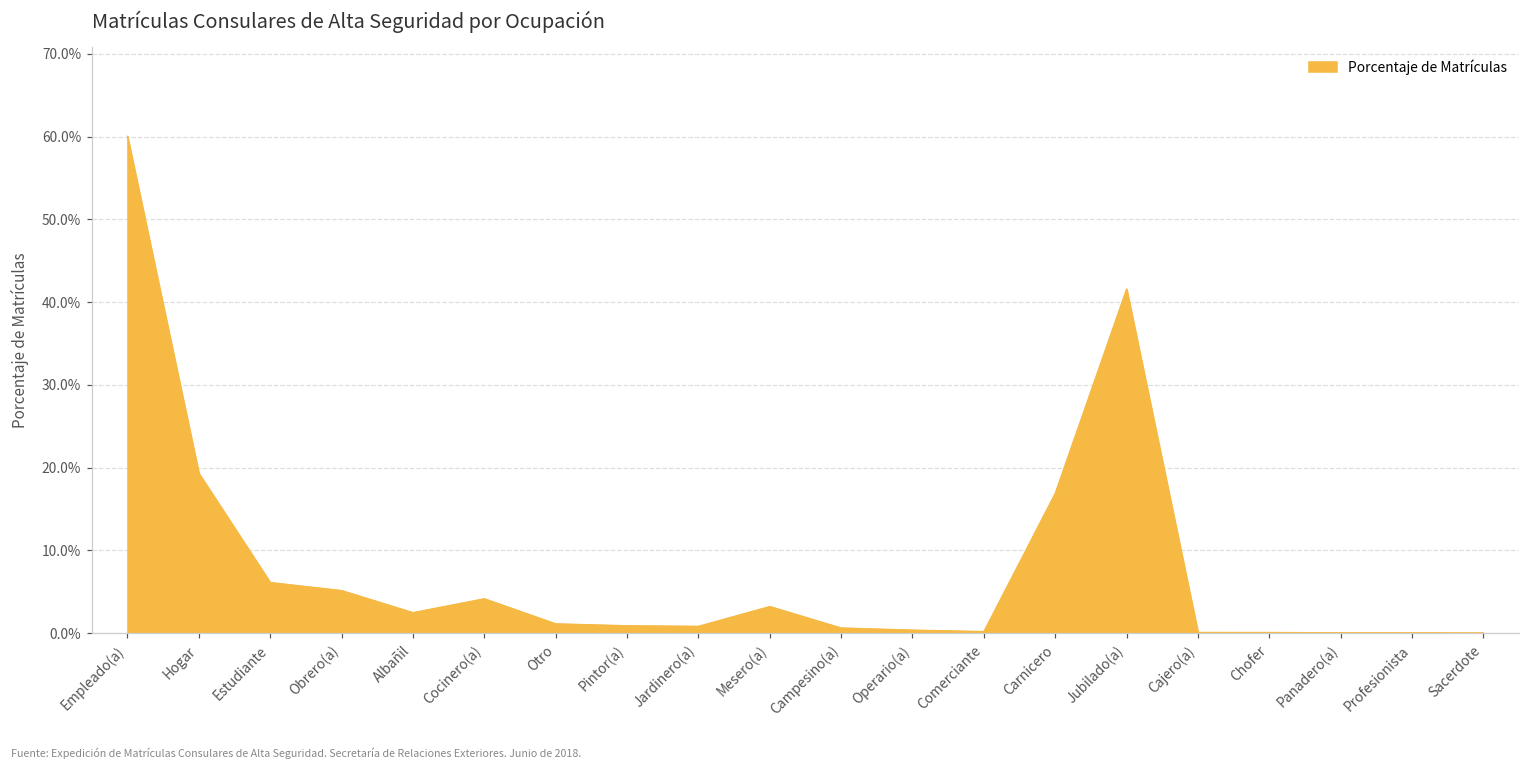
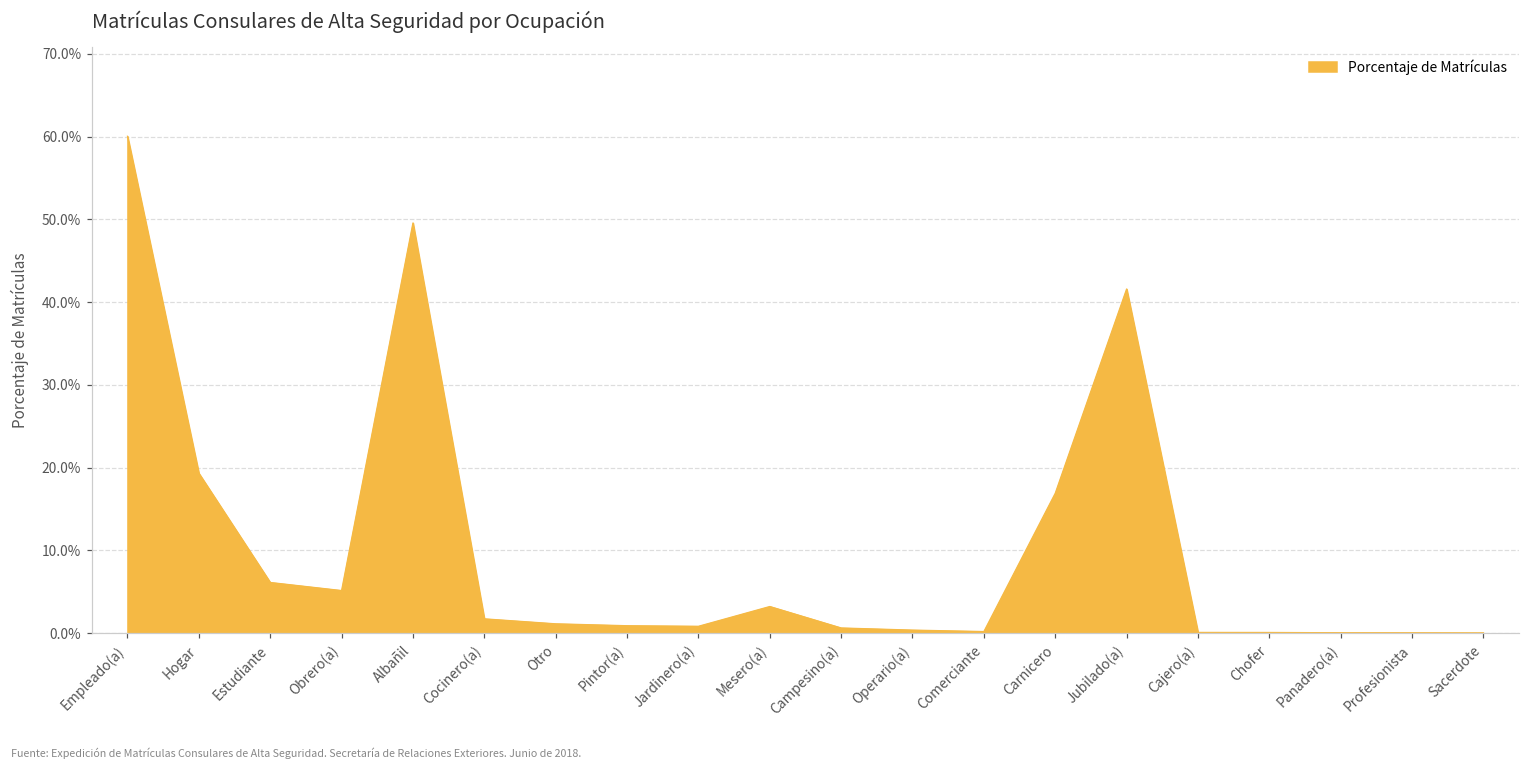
  {
    "Empleado(a)": "60%",
    "Hogar": "19%",
    "Estudiante": "6%",
    "Obrero(a)": "5%",
-   "Albañil": "2%",
-   "Cocinero(a)": "4%",
+   "Albañil": "50%",
+   "Cocinero(a)": "2%",
    "Otro": "1%",
    "Pintor(a)": "1%",
    "Jardinero(a)": "1%",
    "Mesero(a)": "3%",
    "Campesino(a)": "1%",
    "Operario(a)": "0%",
    "Comerciante": "0%",
    "Carnicero": "17%",
    "Jubilado(a)": "42%",
    "Cajero(a)": "0%",
    "Chofer": "0%",
    "Panadero(a)": "0%",
    "Profesionista": "0%",
    "Sacerdote": "0%"
  }
